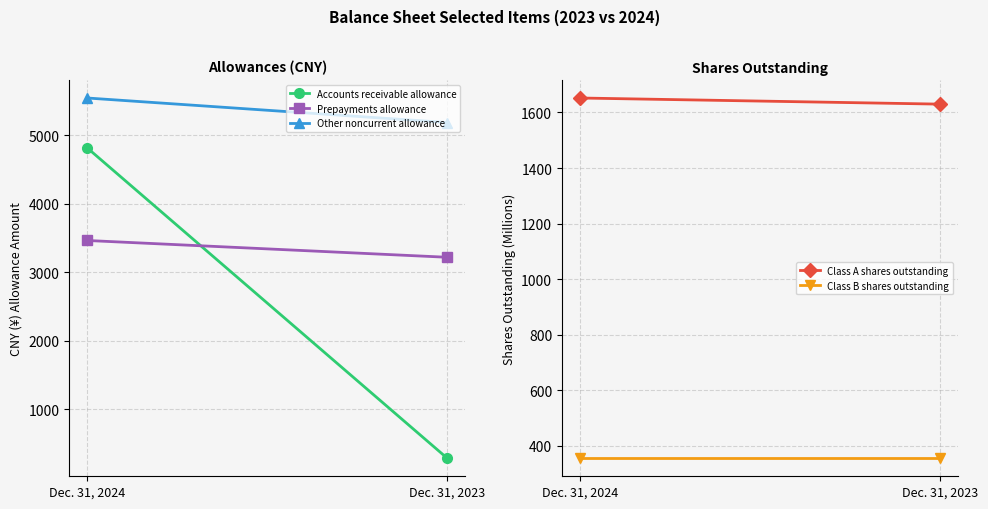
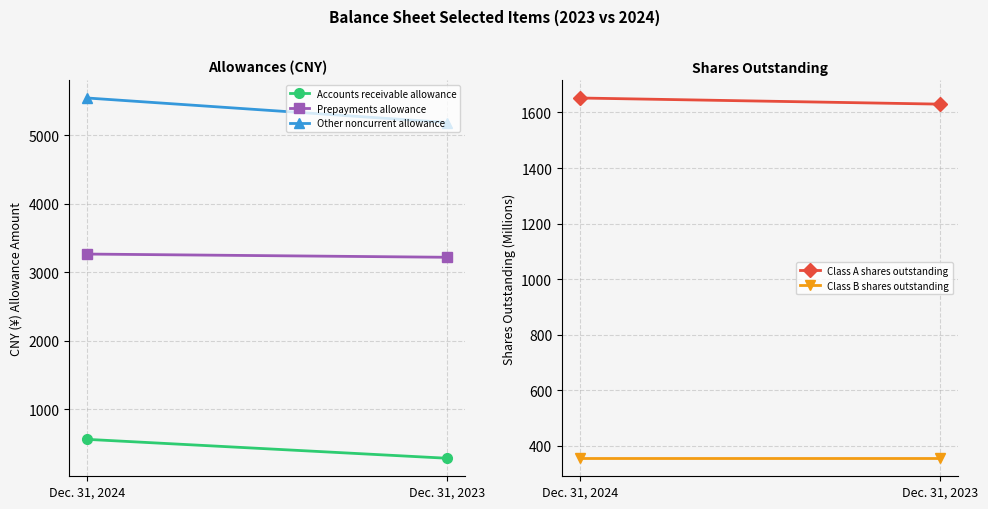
  {
    "Allowances (CNY)": {
      "Accounts receivable allowance": {
-       "Dec. 31, 2024": 4800,
+       "Dec. 31, 2024": 600,
        "Dec. 31, 2023": 300
      },
      "Prepayments allowance": {
-       "Dec. 31, 2024": 3500,
+       "Dec. 31, 2024": 3300,
        "Dec. 31, 2023": 3200
      },
      "Other noncurrent allowance": {
        "Dec. 31, 2024": 5500
      }
    },
    "Shares Outstanding": {
      "Class A shares outstanding": {
        "Dec. 31, 2024": 1650,
        "Dec. 31, 2023": 1630
      },
      "Class B shares outstanding": {
        "Dec. 31, 2024": 360,
        "Dec. 31, 2023": 360
      }
    }
  }
